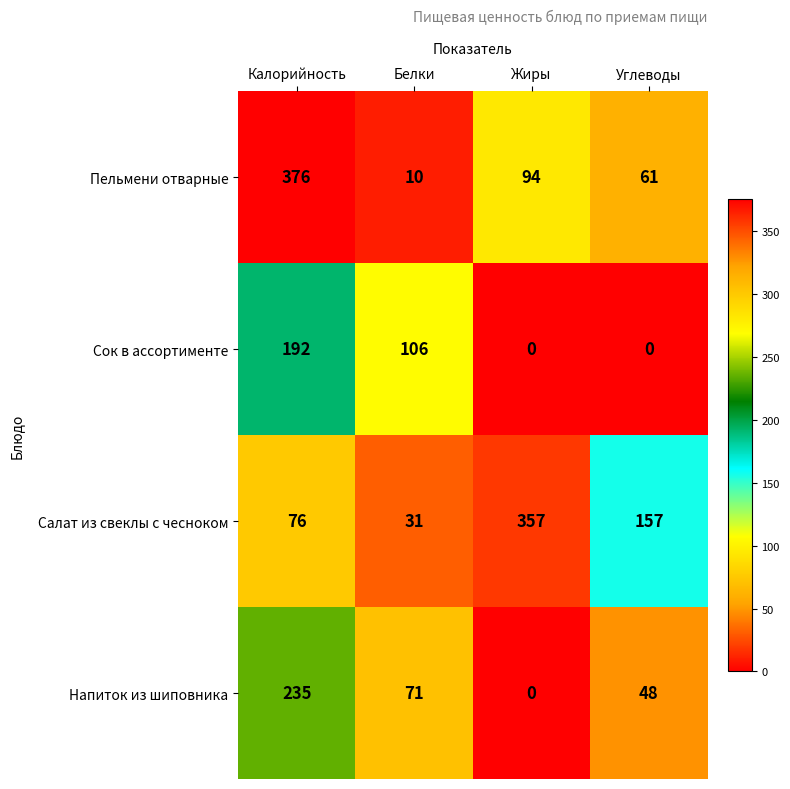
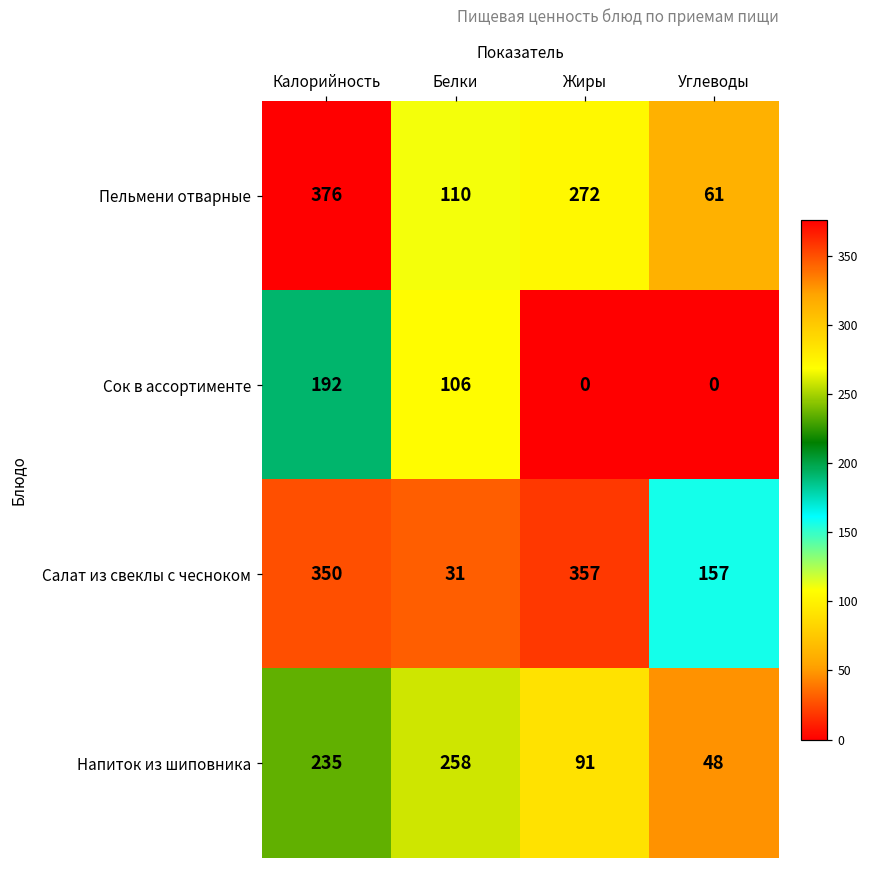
  {
    "Пельмени отварные": {
      "Калорийность": 376,
-     "Белки": 10,
-     "Жиры": 94,
+     "Белки": 110,
+     "Жиры": 272,
      "Углеводы": 61
    },
    "Сок в ассортименте": {
      "Калорийность": 192,
      "Белки": 106,
      "Жиры": 0,
      "Углеводы": 0
    },
    "Салат из свеклы с чесноком": {
-     "Калорийность": 76,
+     "Калорийность": 350,
      "Белки": 31,
      "Жиры": 357,
      "Углеводы": 157
    },
    "Напиток из шиповника": {
      "Калорийность": 235,
-     "Белки": 71,
-     "Жиры": 0,
+     "Белки": 258,
+     "Жиры": 91,
      "Углеводы": 48
    }
  }
